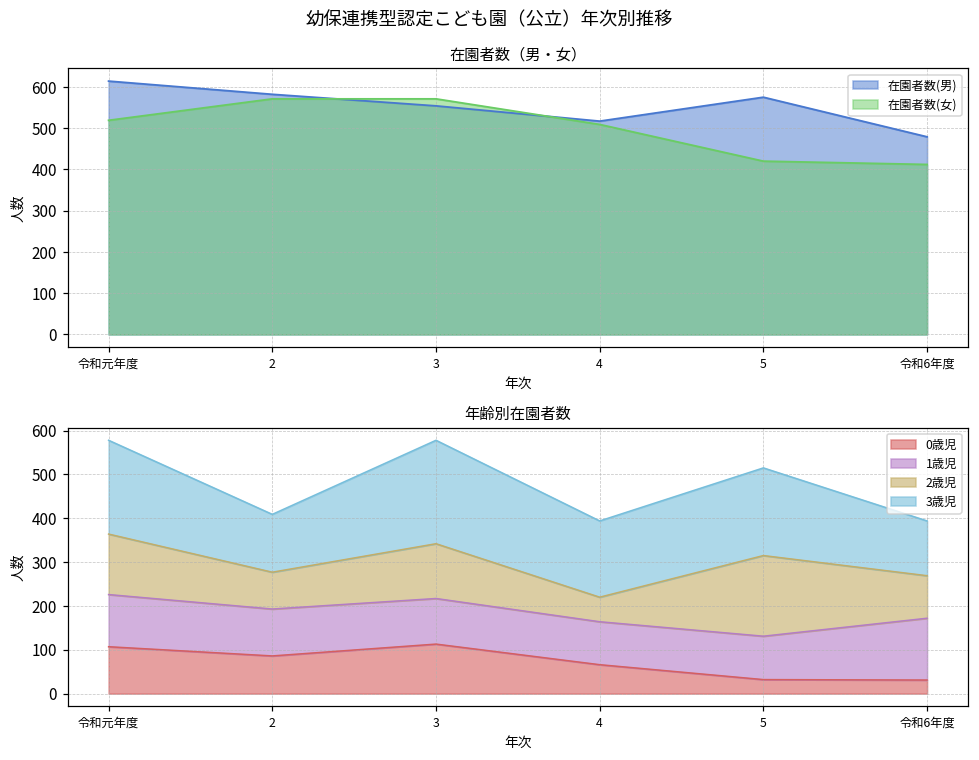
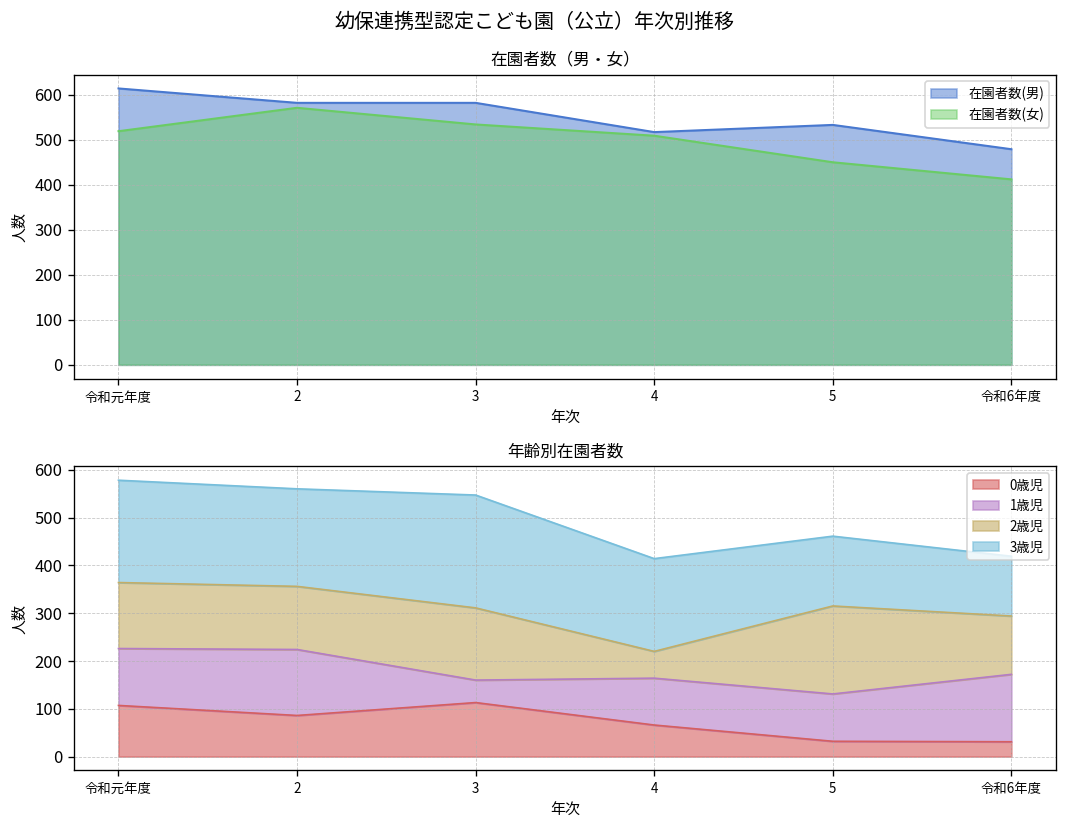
  {
    "在園者数（男・女）": {
      "在園者数(男)": {
        "令和元年度": 610,
        "2": 580,
-       "3": 550,
+       "3": 580,
        "4": 520,
-       "5": 580,
+       "5": 530,
        "令和6年度": 480
      },
      "在園者数(女)": {
        "令和元年度": 520,
        "2": 570,
-       "3": 570,
+       "3": 530,
        "4": 510,
-       "5": 420,
+       "5": 450,
        "令和6年度": 410
      }
    },
    "年齢別在園者数": {
      "0歳児": {
        "令和元年度": 110,
        "2": 90,
        "3": 110,
        "4": 70,
        "5": 30,
        "令和6年度": 30
      },
      "1歳児": {
        "令和元年度": 120,
-       "2": 110,
-       "3": 100,
+       "2": 140,
+       "3": 50,
        "4": 100,
        "5": 100,
        "令和6年度": 140
      },
      "2歳児": {
        "令和元年度": 140,
-       "2": 80,
-       "3": 130,
+       "2": 130,
+       "3": 150,
        "4": 60,
        "5": 180,
-       "令和6年度": 100
+       "令和6年度": 120
      },
      "3歳児": {
        "令和元年度": 210,
-       "2": 130,
+       "2": 200,
        "3": 240,
-       "4": 170,
-       "5": 200,
+       "4": 190,
+       "5": 150,
        "令和6年度": 130
      }
    }
  }
